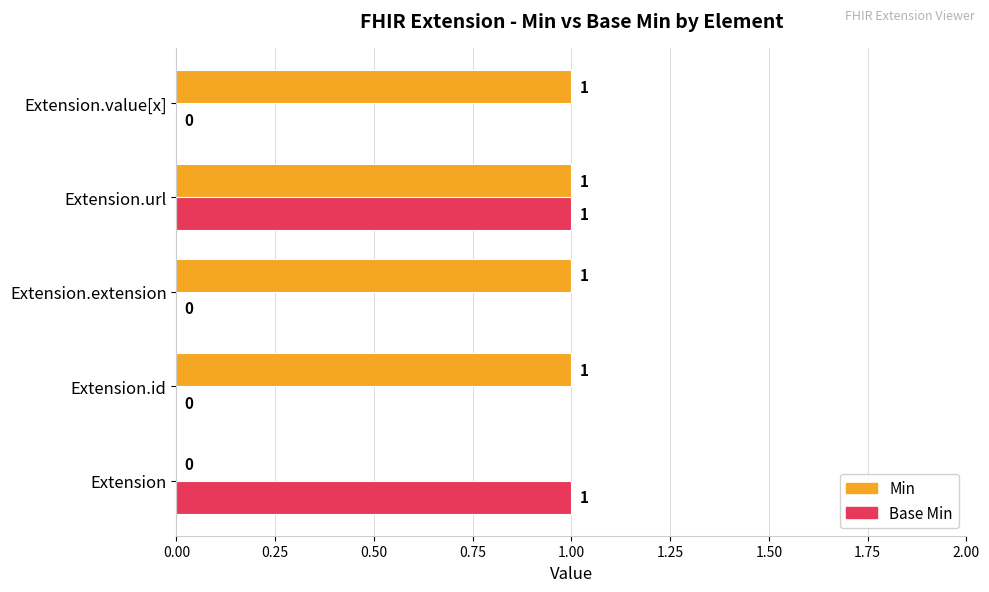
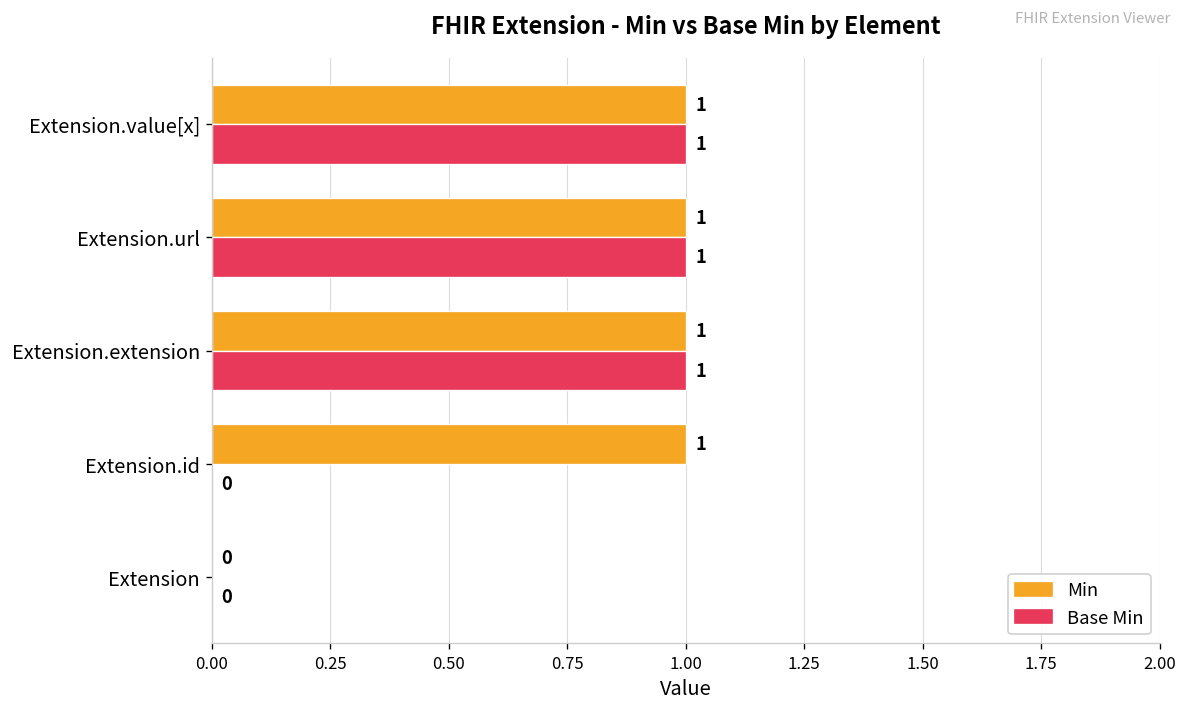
  {
    "Min": {
      "Extension.value[x]": 1,
      "Extension.url": 1,
      "Extension.extension": 1,
      "Extension.id": 1,
      "Extension": 0
    },
    "Base Min": {
-     "Extension.value[x]": 0,
+     "Extension.value[x]": 1,
      "Extension.url": 1,
-     "Extension.extension": 0,
+     "Extension.extension": 1,
      "Extension.id": 0,
-     "Extension": 1
+     "Extension": 0
    }
  }
